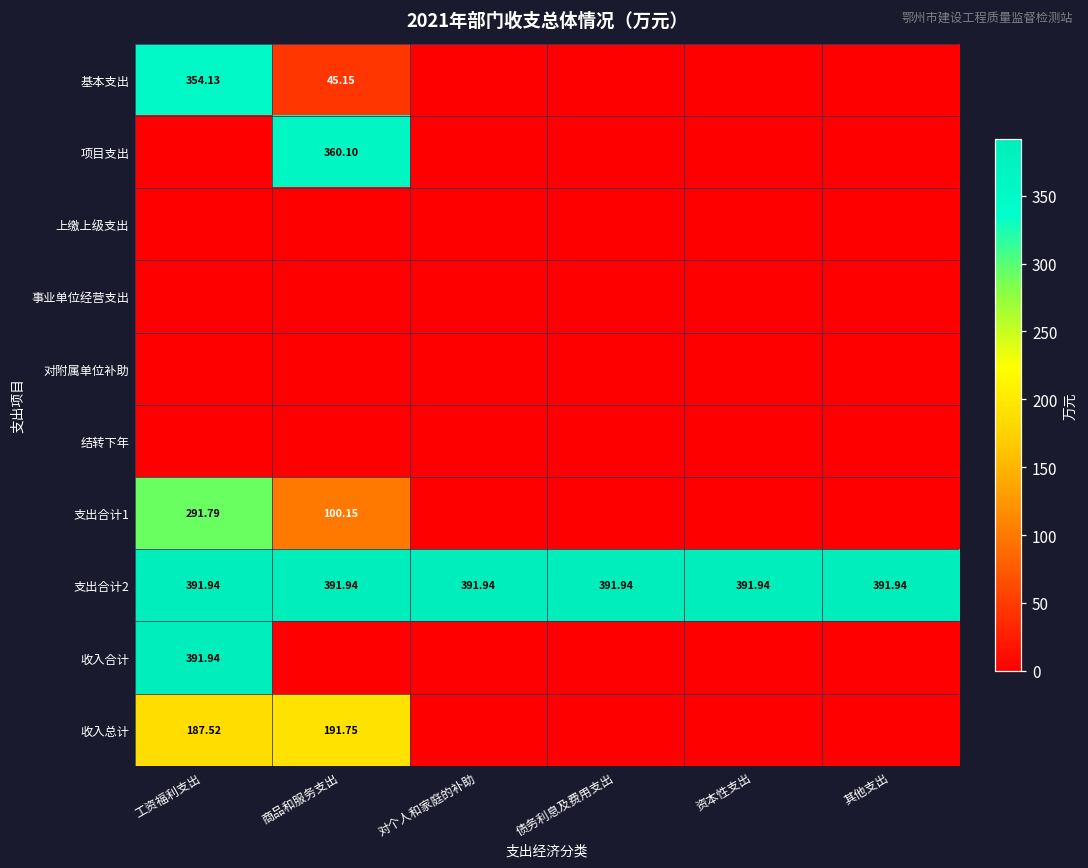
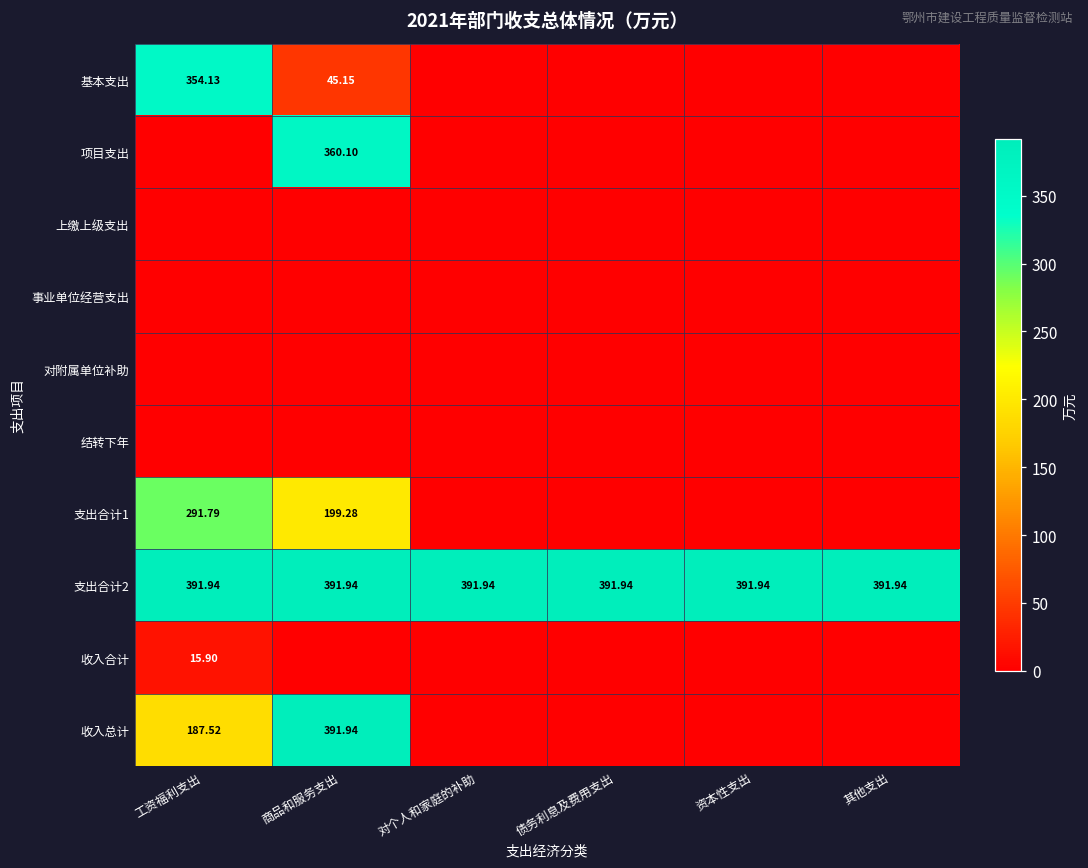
  {
    "基本支出": {
      "工资福利支出": 354.13,
      "商品和服务支出": 45.15
    },
    "项目支出": {
      "商品和服务支出": 360.10
    },
    "支出合计1": {
      "工资福利支出": 291.79,
-     "商品和服务支出": 100.15
+     "商品和服务支出": 199.28
    },
    "支出合计2": {
      "工资福利支出": 391.94,
      "商品和服务支出": 391.94,
      "对个人和家庭的补助": 391.94,
      "债务利息及费用支出": 391.94,
      "资本性支出": 391.94,
      "其他支出": 391.94
    },
    "收入合计": {
-     "工资福利支出": 391.94
+     "工资福利支出": 15.90
    },
    "收入总计": {
      "工资福利支出": 187.52,
-     "商品和服务支出": 191.75
+     "商品和服务支出": 391.94
    }
  }
